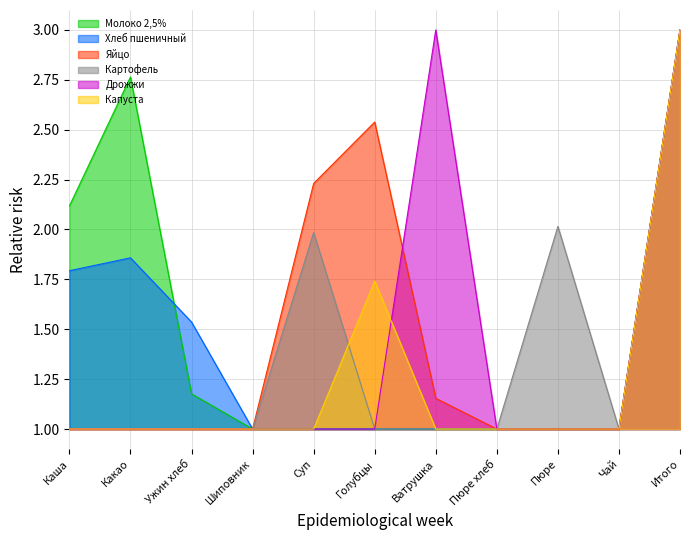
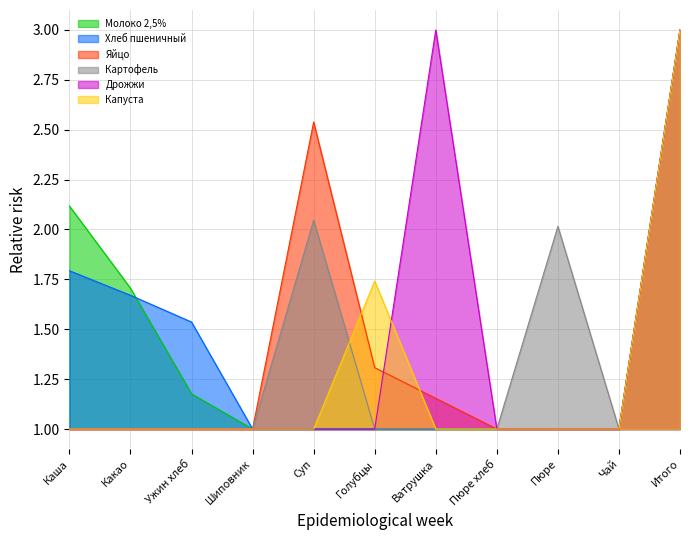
  {
    "Молоко 2,5%": {
      "Каша": 2.12,
-     "Какао": 2.76,
+     "Какао": 1.71,
      "Ужин хлеб": 1.18
    },
    "Хлеб пшеничный": {
      "Каша": 1.79,
-     "Какао": 1.86,
+     "Какао": 1.67,
      "Ужин хлеб": 1.54
    },
    "Яйцо": {
-     "Суп": 2.23,
-     "Голубцы": 2.54,
+     "Суп": 2.54,
+     "Голубцы": 1.31,
      "Ватрушка": 1.15
    },
    "Картофель": {
-     "Суп": 1.98,
+     "Суп": 2.05,
      "Пюре": 2.02
    },
    "Дрожжи": {
      "Ватрушка": 3.00
    },
    "Капуста": {
      "Голубцы": 1.74
    }
  }
